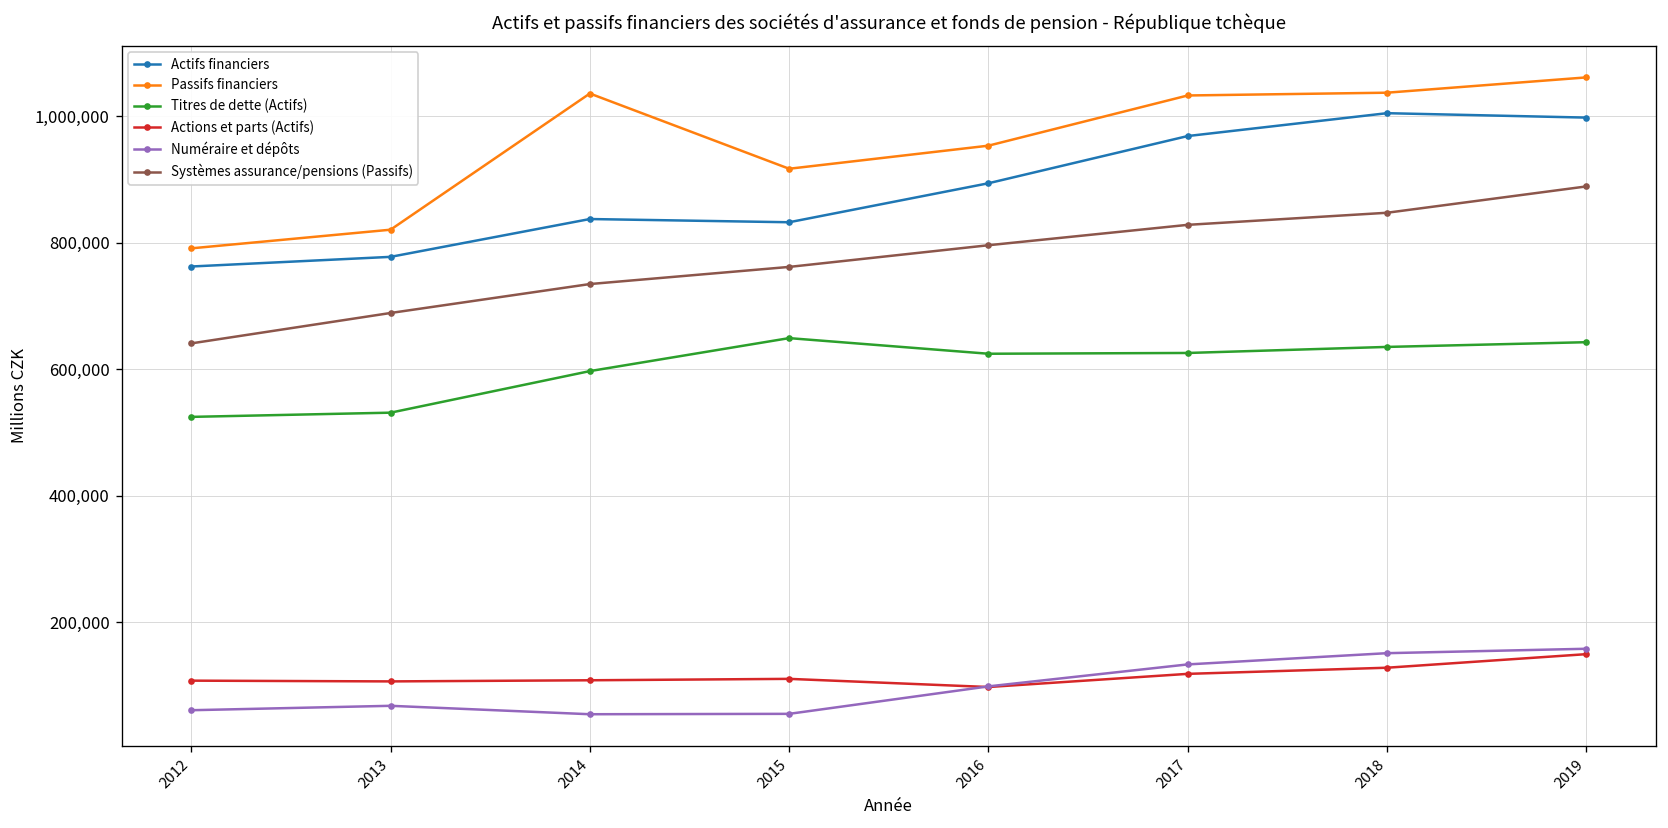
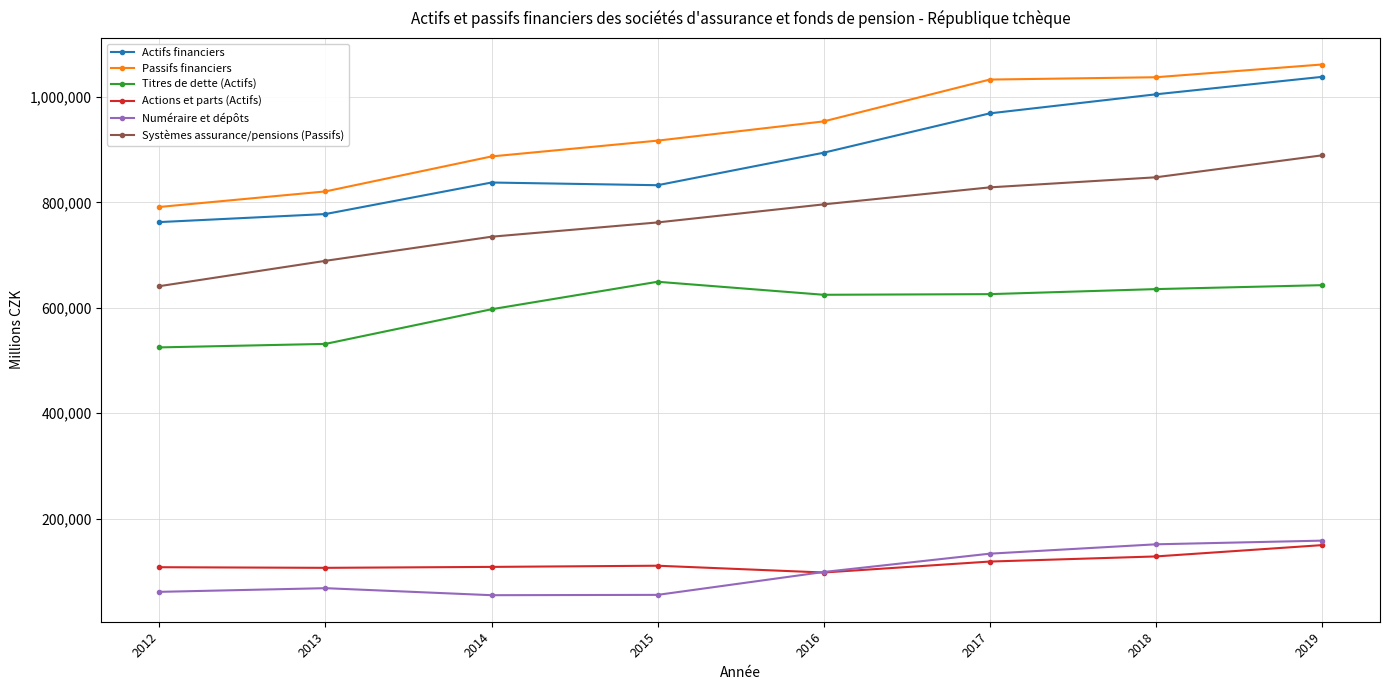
  {
    "Actifs financiers": {
      "2012": "760,000",
      "2013": "780,000",
      "2014": "840,000",
      "2015": "830,000",
      "2016": "890,000",
      "2017": "970,000",
      "2018": "1,010,000",
-     "2019": "1,000,000"
+     "2019": "1,040,000"
    },
    "Passifs financiers": {
      "2012": "790,000",
      "2013": "820,000",
-     "2014": "1,040,000",
+     "2014": "890,000",
      "2015": "920,000",
      "2016": "950,000",
      "2017": "1,030,000",
      "2018": "1,040,000",
      "2019": "1,060,000"
    },
    "Titres de dette (Actifs)": {
      "2012": "520,000",
      "2013": "530,000",
      "2014": "600,000",
      "2015": "650,000",
      "2016": "620,000",
      "2017": "630,000",
      "2018": "640,000",
      "2019": "640,000"
    },
    "Actions et parts (Actifs)": {
      "2012": "110,000",
      "2013": "110,000",
      "2014": "110,000",
      "2015": "110,000",
      "2017": "120,000",
      "2018": "130,000",
      "2019": "150,000"
    },
    "Numéraire et dépôts": {
      "2012": "60,000",
      "2013": "70,000",
      "2014": "50,000",
      "2015": "60,000",
      "2017": "130,000",
      "2018": "150,000",
      "2019": "160,000"
    },
    "Systèmes assurance/pensions (Passifs)": {
      "2012": "640,000",
      "2013": "690,000",
      "2014": "730,000",
      "2015": "760,000",
      "2016": "800,000",
      "2017": "830,000",
      "2018": "850,000",
      "2019": "890,000"
    }
  }
